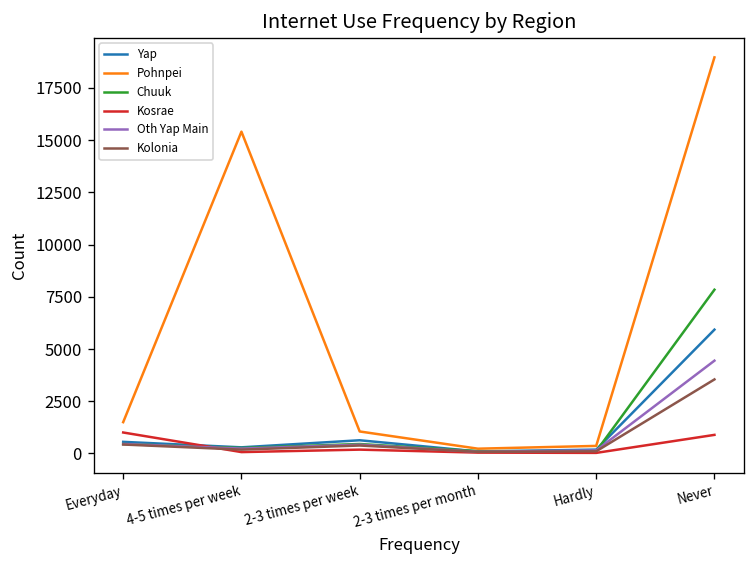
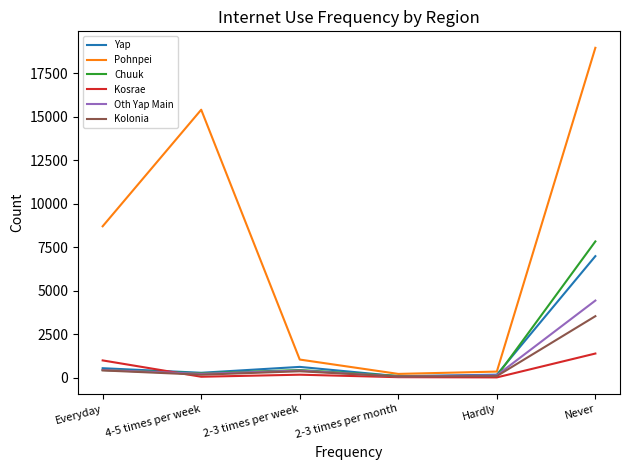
  {
    "Yap": {
      "2-3 times per week": 600,
-     "Never": 5900
+     "Never": 7000
    },
    "Pohnpei": {
-     "Everyday": 1500,
+     "Everyday": 8700,
      "4-5 times per week": 15400,
      "2-3 times per week": 1100,
      "Hardly": 400,
      "Never": 19000
    },
    "Chuuk": {
      "Never": 7800
    },
    "Kosrae": {
      "Everyday": 1000,
      "2-3 times per week": 200,
-     "Never": 900
+     "Never": 1400
    },
    "Oth Yap Main": {
      "Never": 4400
    },
    "Kolonia": {
      "Never": 3500
    }
  }
